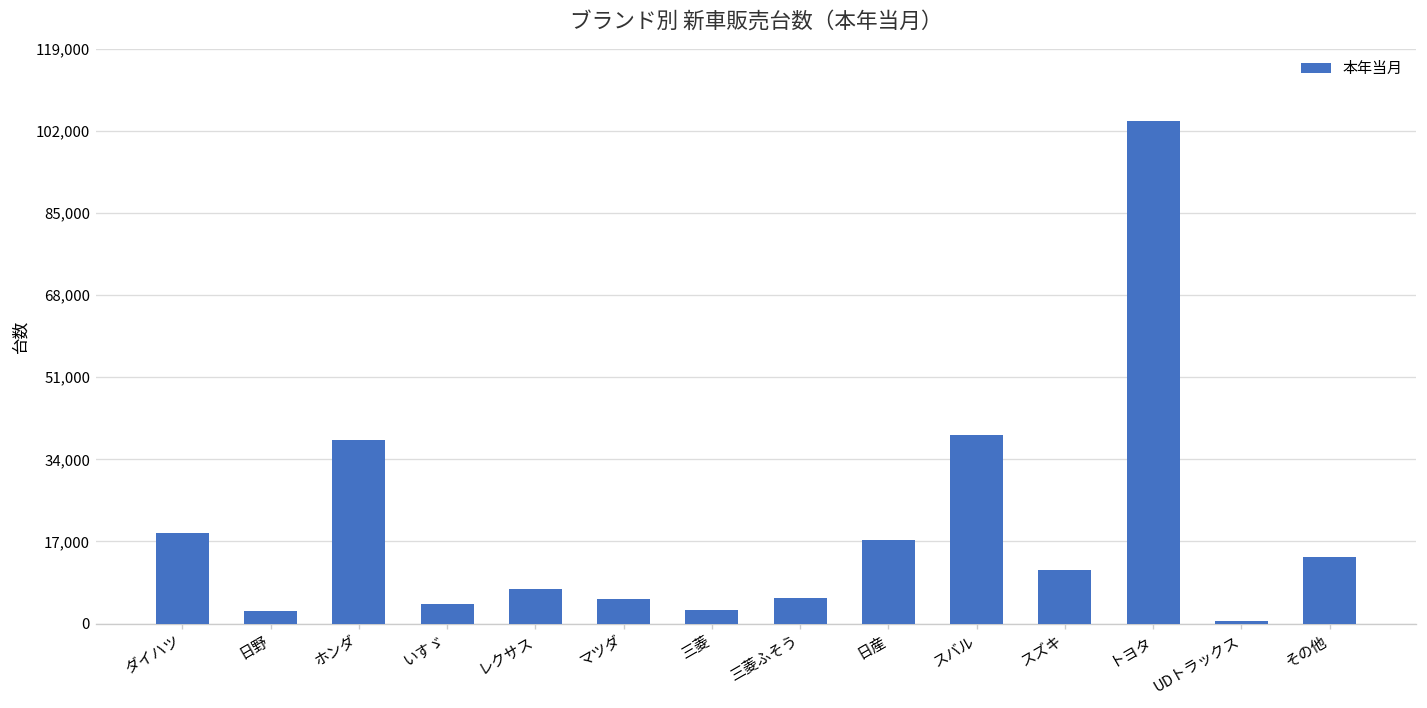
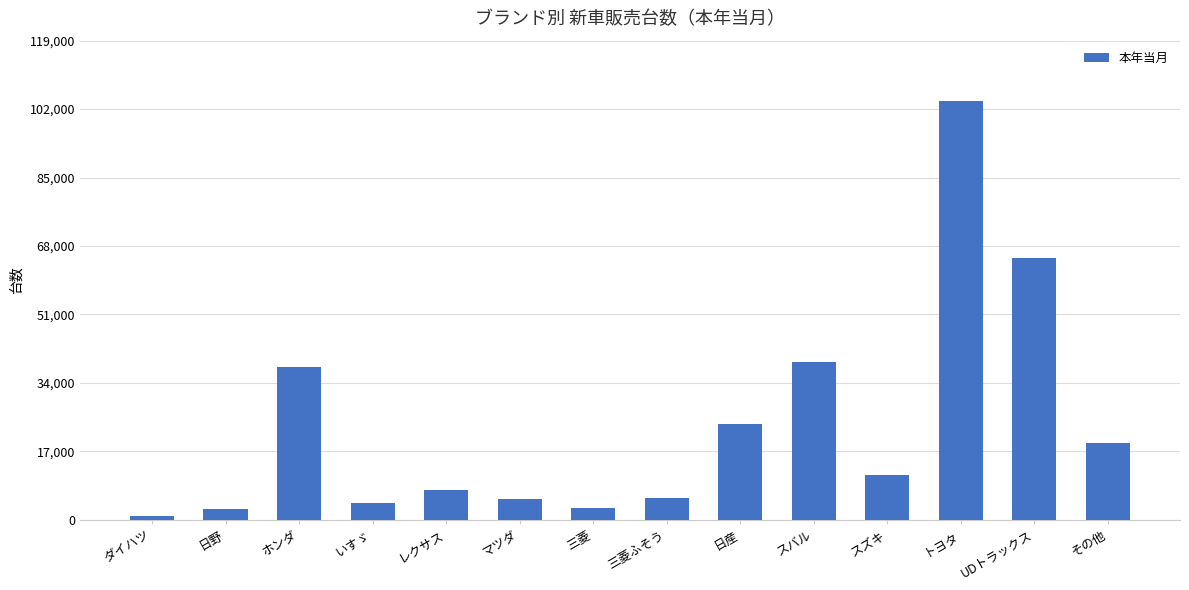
  {
-   "ダイハツ": "19,000",
+   "ダイハツ": "1,000",
    "日野": "3,000",
    "ホンダ": "38,000",
    "いすゞ": "4,000",
    "レクサス": "7,000",
    "マツダ": "5,000",
    "三菱": "3,000",
    "三菱ふそう": "5,000",
-   "日産": "17,000",
+   "日産": "24,000",
    "スバル": "39,000",
    "スズキ": "11,000",
    "トヨタ": "104,000",
-   "UDトラックス": "1,000",
-   "その他": "14,000"
+   "UDトラックス": "65,000",
+   "その他": "19,000"
  }
